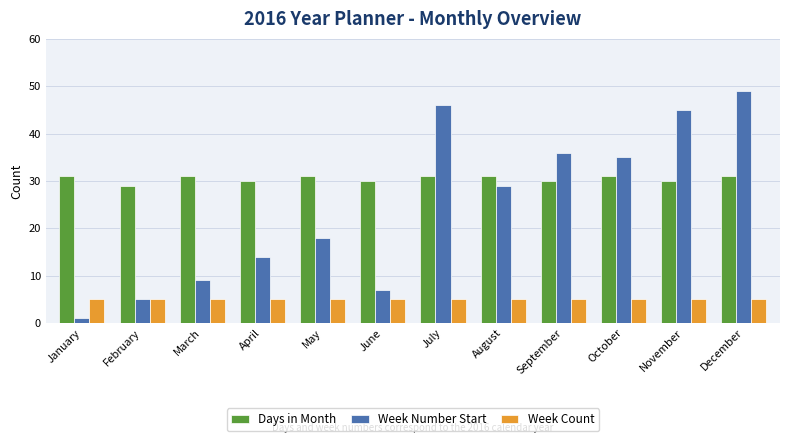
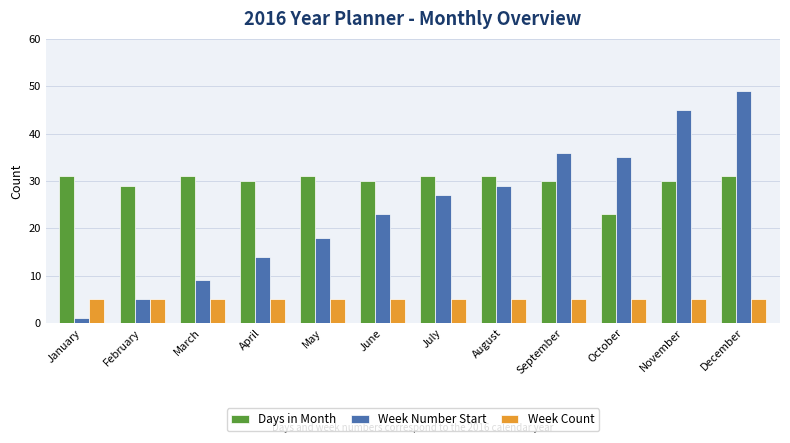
  {
    "Days in Month": {
      "January": 31,
      "February": 29,
      "March": 31,
      "April": 30,
      "May": 31,
      "June": 30,
      "July": 31,
      "August": 31,
      "September": 30,
-     "October": 31,
+     "October": 23,
      "November": 30,
      "December": 31
    },
    "Week Number Start": {
      "January": 1,
      "February": 5,
      "March": 9,
      "April": 14,
      "May": 18,
-     "June": 7,
-     "July": 46,
+     "June": 23,
+     "July": 27,
      "August": 29,
      "September": 36,
      "October": 35,
      "November": 45,
      "December": 49
    },
    "Week Count": {
      "January": 5,
      "February": 5,
      "March": 5,
      "April": 5,
      "May": 5,
      "June": 5,
      "July": 5,
      "August": 5,
      "September": 5,
      "October": 5,
      "November": 5,
      "December": 5
    }
  }
